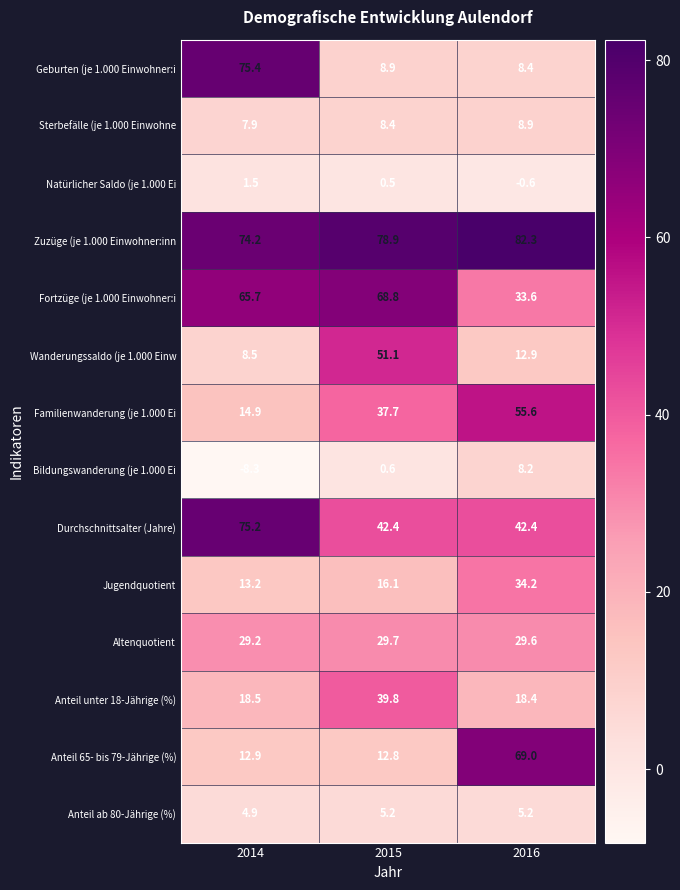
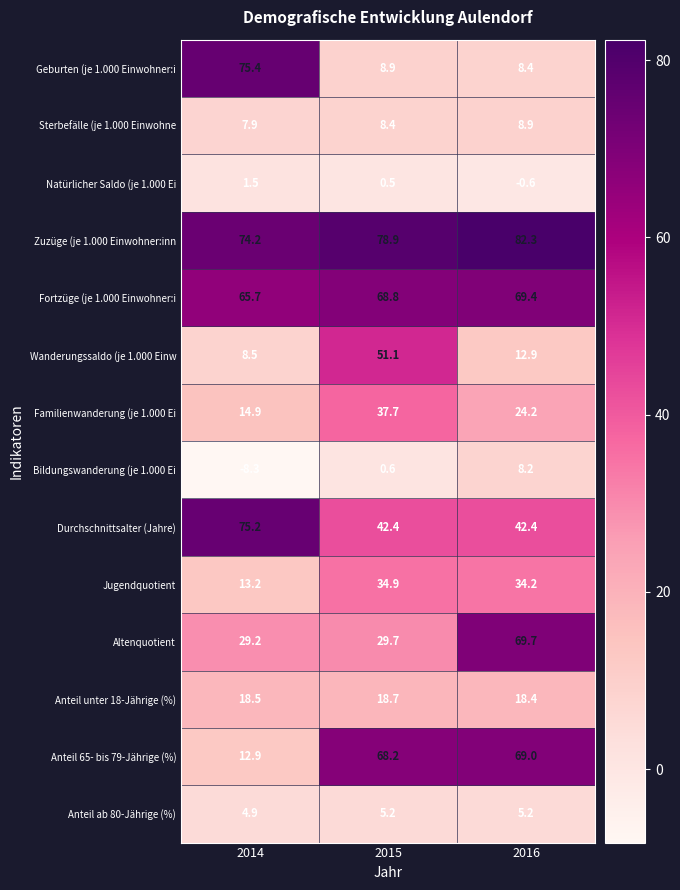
  {
    "Geburten (je 1.000 Einwohner:i": {
      "2014": 75.4,
      "2015": 8.9,
      "2016": 8.4
    },
    "Sterbefälle (je 1.000 Einwohne": {
      "2015": 8.4,
      "2016": 8.9
    },
    "Zuzüge (je 1.000 Einwohner:inn": {
      "2014": 74.2,
      "2015": 78.9,
      "2016": 82.3
    },
    "Fortzüge (je 1.000 Einwohner:i": {
      "2014": 65.7,
      "2015": 68.8,
-     "2016": 33.6
+     "2016": 69.4
    },
    "Wanderungssaldo (je 1.000 Einw": {
      "2014": 8.5,
      "2015": 51.1,
      "2016": 12.9
    },
    "Familienwanderung (je 1.000 Ei": {
      "2014": 14.9,
      "2015": 37.7,
-     "2016": 55.6
+     "2016": 24.2
    },
    "Durchschnittsalter (Jahre)": {
      "2014": 75.2,
      "2015": 42.4,
      "2016": 42.4
    },
    "Jugendquotient": {
      "2014": 13.2,
-     "2015": 16.1,
+     "2015": 34.9,
      "2016": 34.2
    },
    "Altenquotient": {
      "2014": 29.2,
      "2015": 29.7,
-     "2016": 29.6
+     "2016": 69.7
    },
    "Anteil unter 18-Jährige (%)": {
      "2014": 18.5,
-     "2015": 39.8,
+     "2015": 18.7,
      "2016": 18.4
    },
    "Anteil 65- bis 79-Jährige (%)": {
      "2014": 12.9,
-     "2015": 12.8,
+     "2015": 68.2,
      "2016": 69.0
    }
  }
